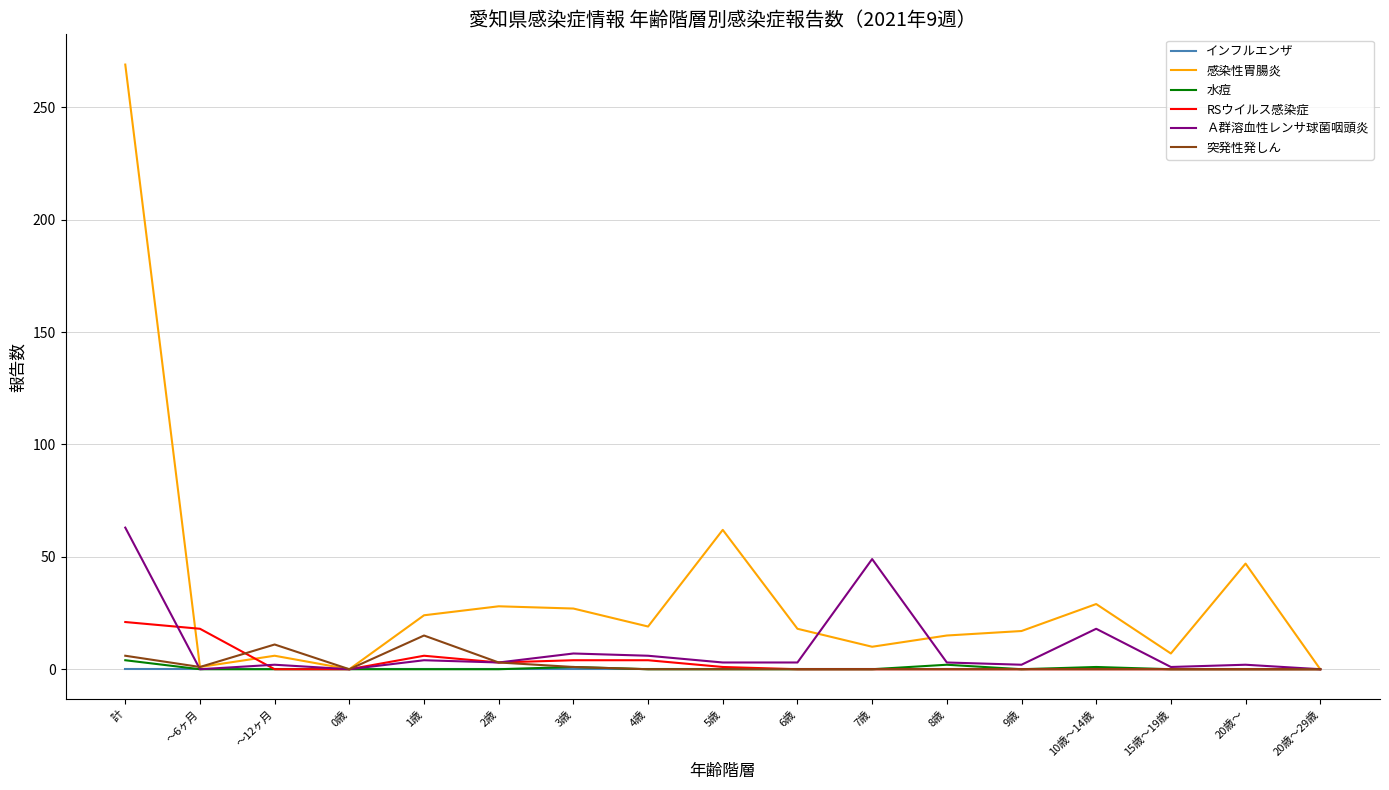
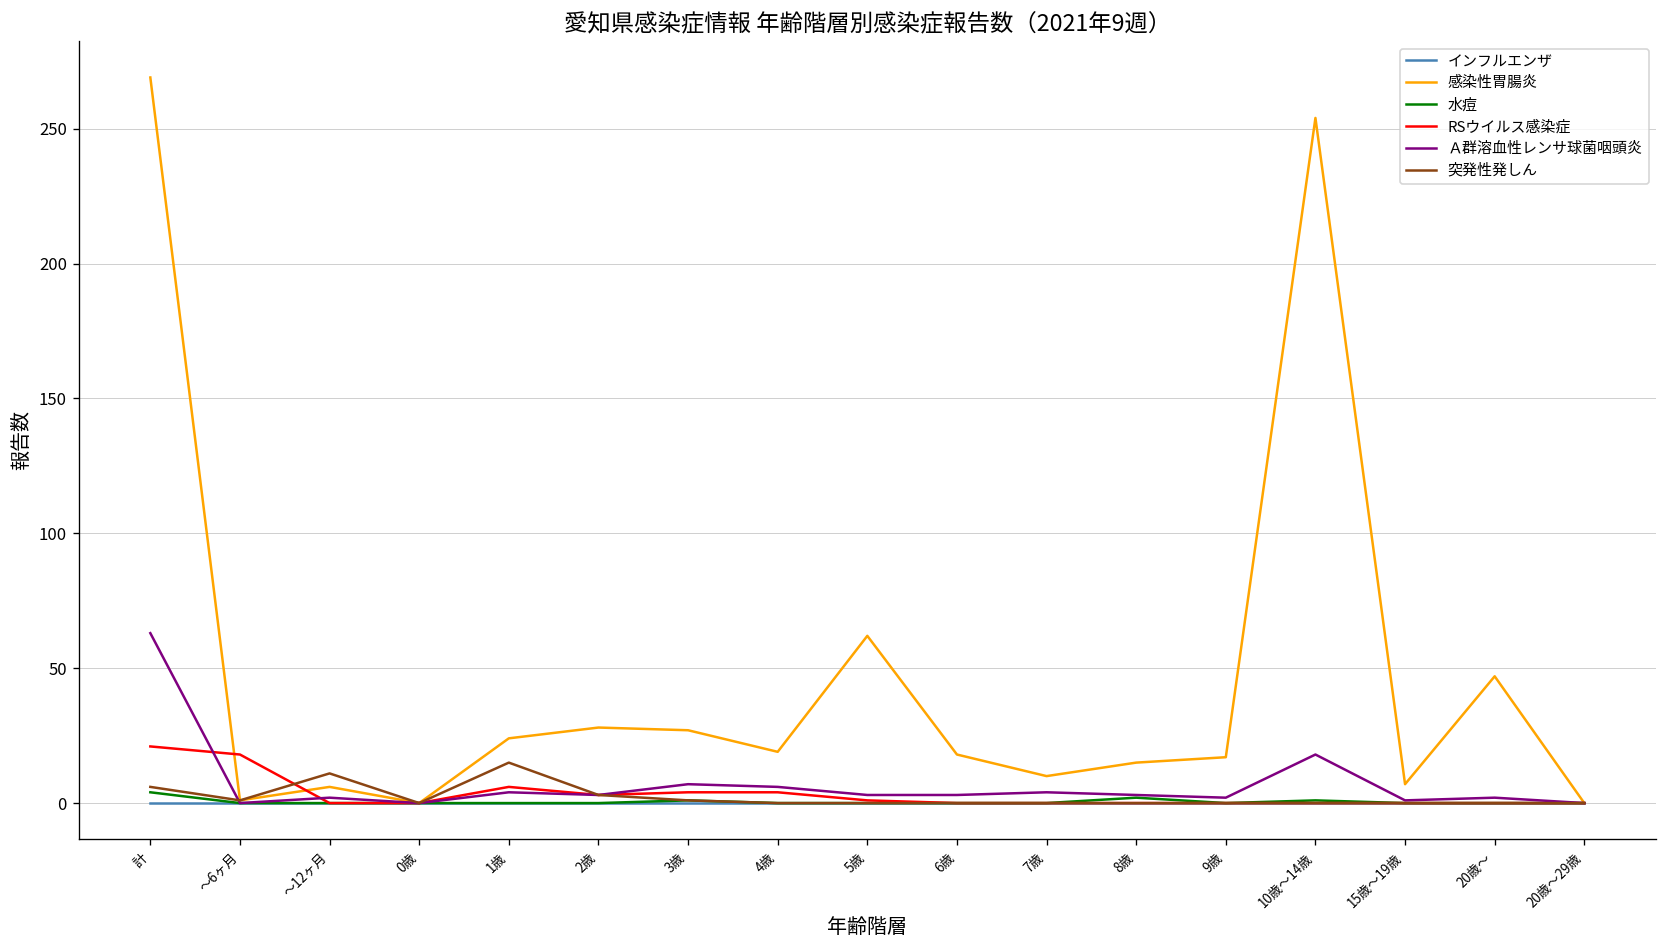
  {
    "インフルエンザ": {
      "計": 0
    },
    "感染性胃腸炎": {
      "計": 269,
      "～12ヶ月": 6,
      "1歳": 24,
      "2歳": 28,
      "3歳": 27,
      "4歳": 19,
      "5歳": 62,
      "6歳": 18,
      "7歳": 10,
      "8歳": 15,
      "9歳": 17,
-     "10歳～14歳": 29,
+     "10歳～14歳": 254,
      "15歳～19歳": 7,
      "20歳～": 47
    },
    "水痘": {
      "計": 4
    },
    "RSウイルス感染症": {
      "計": 21,
      "～6ヶ月": 18,
      "1歳": 6,
      "3歳": 4,
      "4歳": 4
    },
    "Ａ群溶血性レンサ球菌咽頭炎": {
      "計": 63,
      "～12ヶ月": 2,
      "1歳": 4,
      "3歳": 7,
      "4歳": 6,
      "5歳": 3,
      "6歳": 3,
-     "7歳": 49,
+     "7歳": 4,
      "9歳": 2,
      "10歳～14歳": 18,
      "20歳～": 2
    },
    "突発性発しん": {
      "計": 6,
      "～12ヶ月": 11,
      "1歳": 15
    }
  }
